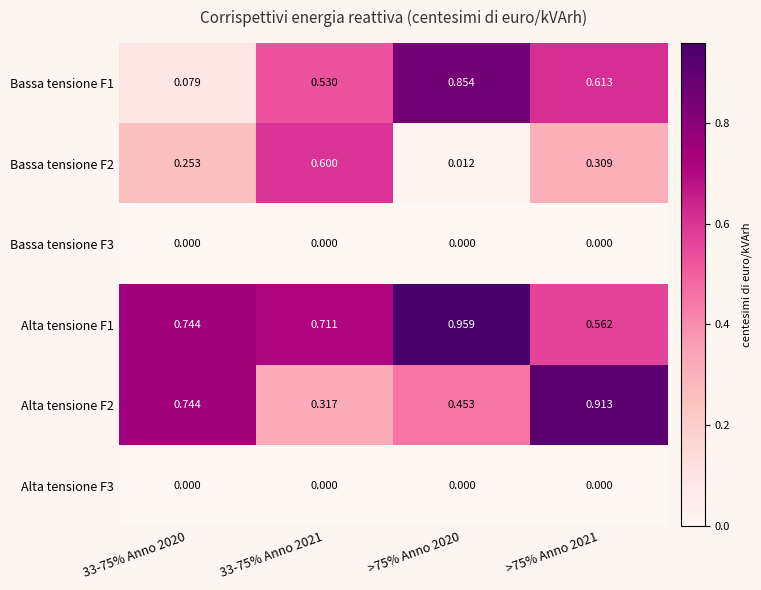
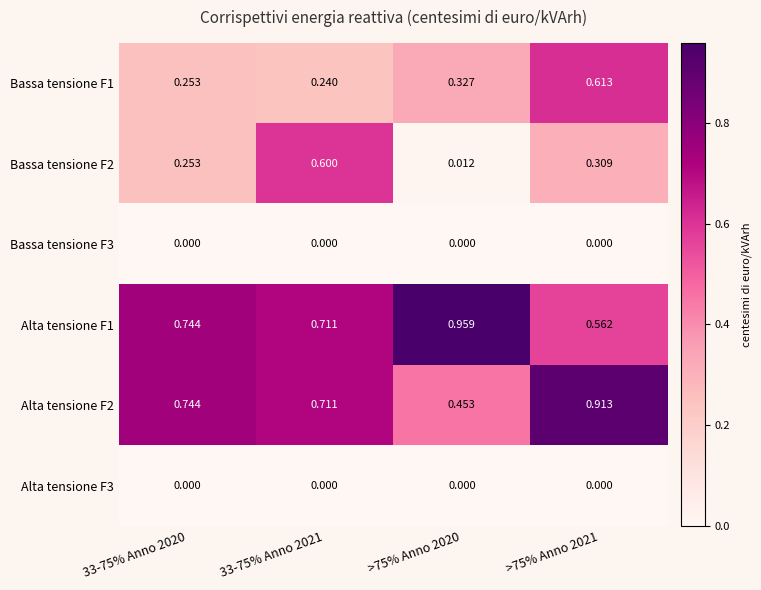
  {
    "Bassa tensione F1": {
-     "33-75% Anno 2020": 0.079,
-     "33-75% Anno 2021": 0.530,
-     ">75% Anno 2020": 0.854,
+     "33-75% Anno 2020": 0.253,
+     "33-75% Anno 2021": 0.240,
+     ">75% Anno 2020": 0.327,
      ">75% Anno 2021": 0.613
    },
    "Bassa tensione F2": {
      "33-75% Anno 2020": 0.253,
      "33-75% Anno 2021": 0.600,
      ">75% Anno 2020": 0.012,
      ">75% Anno 2021": 0.309
    },
    "Bassa tensione F3": {
      "33-75% Anno 2020": 0.000,
      "33-75% Anno 2021": 0.000,
      ">75% Anno 2020": 0.000,
      ">75% Anno 2021": 0.000
    },
    "Alta tensione F1": {
      "33-75% Anno 2020": 0.744,
      "33-75% Anno 2021": 0.711,
      ">75% Anno 2020": 0.959,
      ">75% Anno 2021": 0.562
    },
    "Alta tensione F2": {
      "33-75% Anno 2020": 0.744,
-     "33-75% Anno 2021": 0.317,
+     "33-75% Anno 2021": 0.711,
      ">75% Anno 2020": 0.453,
      ">75% Anno 2021": 0.913
    },
    "Alta tensione F3": {
      "33-75% Anno 2020": 0.000,
      "33-75% Anno 2021": 0.000,
      ">75% Anno 2020": 0.000,
      ">75% Anno 2021": 0.000
    }
  }
